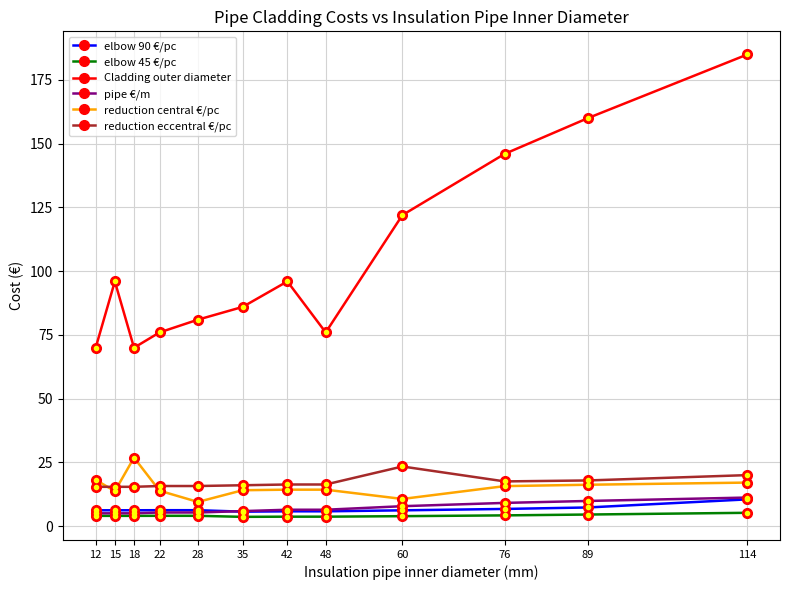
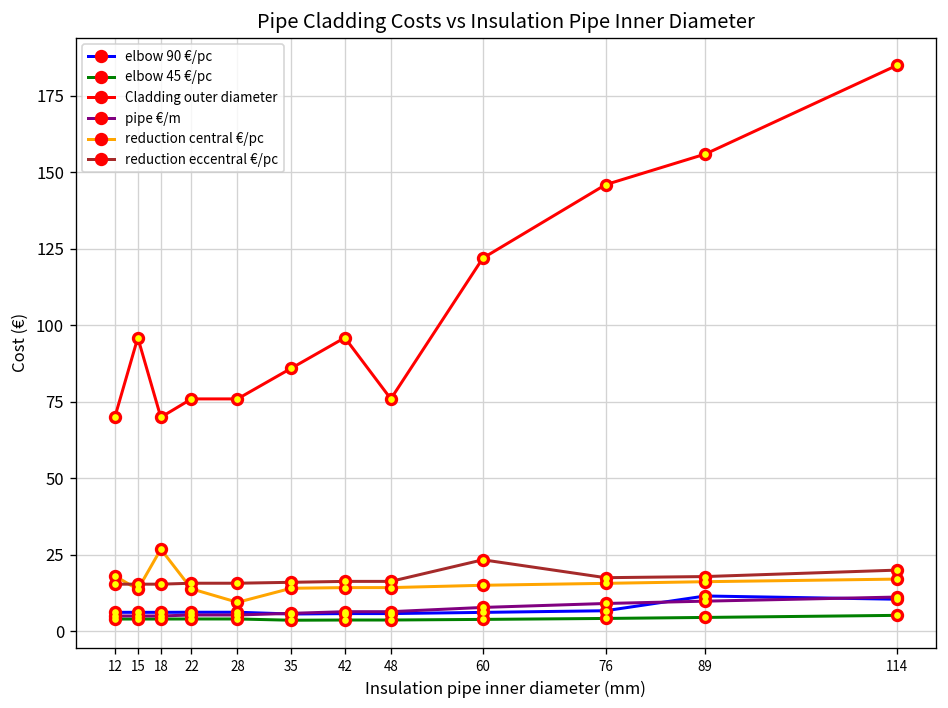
  {
    "elbow 90 €/pc": {
      "12": 6,
      "15": 6,
      "18": 6,
      "60": 6,
      "76": 7,
-     "89": 7
+     "89": 12
    },
    "elbow 45 €/pc": {
      "12": 4,
      "15": 4,
      "18": 4,
      "22": 4,
      "28": 4,
      "35": 4,
      "42": 4,
      "48": 4,
      "60": 4,
      "76": 4,
      "89": 5,
      "114": 5
    },
    "Cladding outer diameter": {
      "12": 70,
      "15": 96,
      "18": 70,
      "22": 76,
-     "28": 81,
+     "28": 76,
      "35": 86,
      "42": 96,
      "48": 76,
      "60": 122,
      "76": 146,
-     "89": 160,
+     "89": 156,
      "114": 185
    },
    "pipe €/m": {
      "12": 5,
      "15": 5,
      "18": 5,
      "60": 8,
      "76": 9,
      "89": 10
    },
    "reduction central €/pc": {
      "12": 18,
      "15": 14,
      "18": 27,
      "22": 14,
      "28": 10,
      "35": 14,
      "42": 14,
      "48": 14,
-     "60": 11,
+     "60": 15,
      "76": 16,
      "89": 16,
      "114": 17
    },
    "reduction eccentral €/pc": {
      "12": 15,
      "15": 15,
      "18": 15,
      "22": 16,
      "28": 16,
      "35": 16,
      "42": 16,
      "48": 16,
      "60": 23,
      "76": 18,
      "89": 18,
      "114": 20
    }
  }
